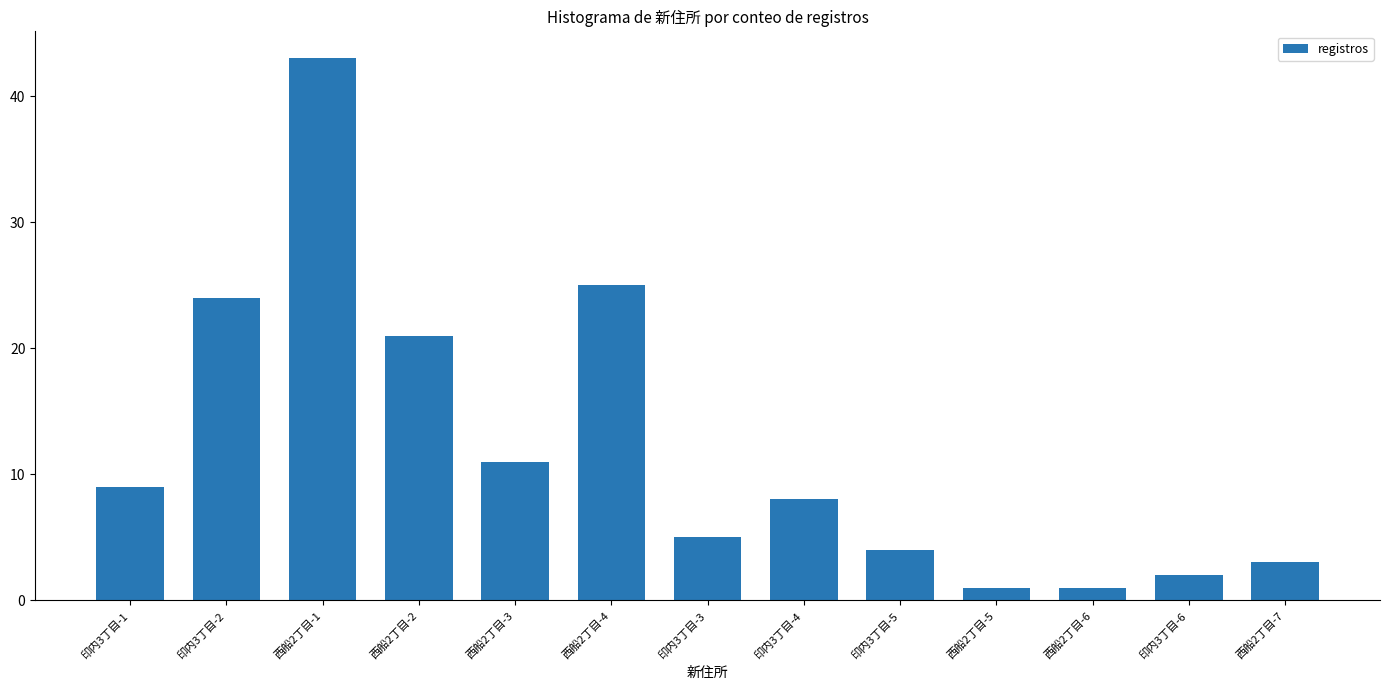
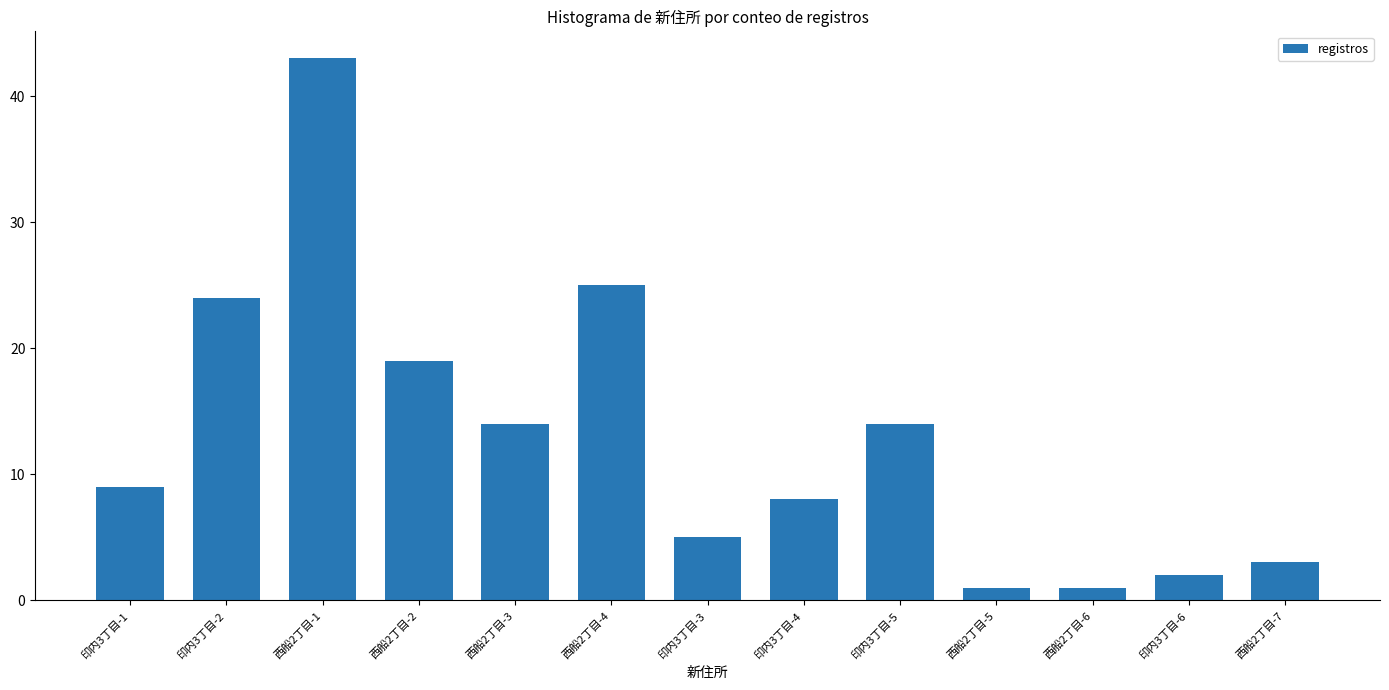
  {
    "印内3丁目-1": 9,
    "印内3丁目-2": 24,
    "西船2丁目-1": 43,
-   "西船2丁目-2": 21,
-   "西船2丁目-3": 11,
+   "西船2丁目-2": 19,
+   "西船2丁目-3": 14,
    "西船2丁目-4": 25,
    "印内3丁目-3": 5,
    "印内3丁目-4": 8,
-   "印内3丁目-5": 4,
+   "印内3丁目-5": 14,
    "西船2丁目-5": 1,
    "西船2丁目-6": 1,
    "印内3丁目-6": 2,
    "西船2丁目-7": 3
  }
